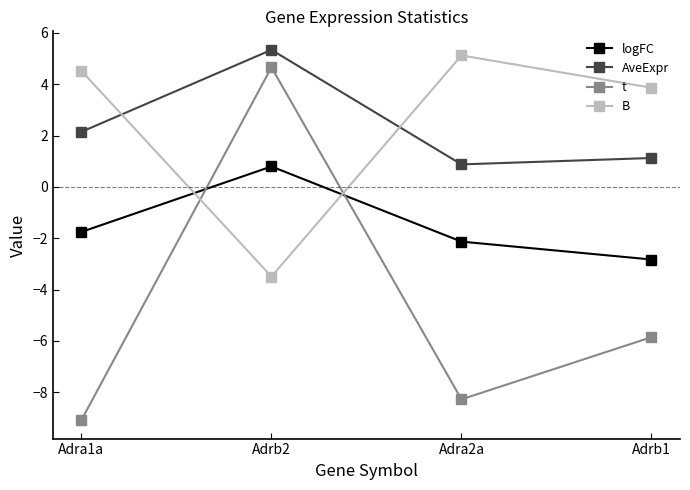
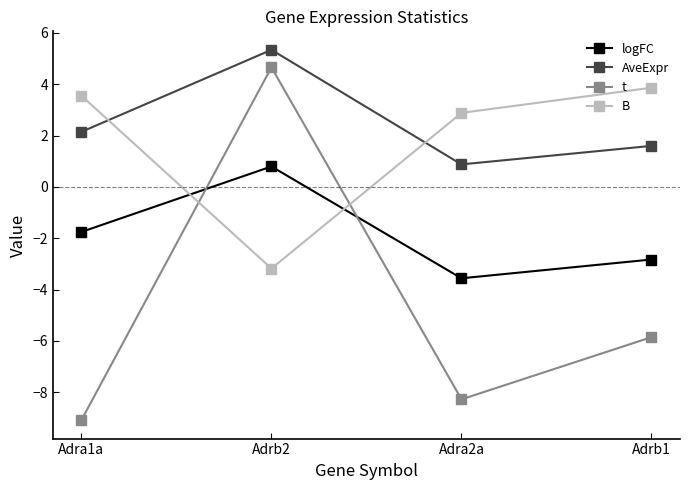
  {
    "logFC": {
      "Adra1a": -1.8,
      "Adrb2": 0.8,
-     "Adra2a": -2.1,
+     "Adra2a": -3.6,
      "Adrb1": -2.8
    },
    "AveExpr": {
      "Adra1a": 2.1,
      "Adrb2": 5.3,
      "Adra2a": 0.9,
-     "Adrb1": 1.1
+     "Adrb1": 1.6
    },
    "t": {
      "Adra1a": -9.1,
      "Adrb2": 4.7,
      "Adra2a": -8.3,
      "Adrb1": -5.9
    },
    "B": {
-     "Adra1a": 4.5,
-     "Adrb2": -3.5,
-     "Adra2a": 5.1,
+     "Adra1a": 3.6,
+     "Adrb2": -3.2,
+     "Adra2a": 2.9,
      "Adrb1": 3.9
    }
  }
